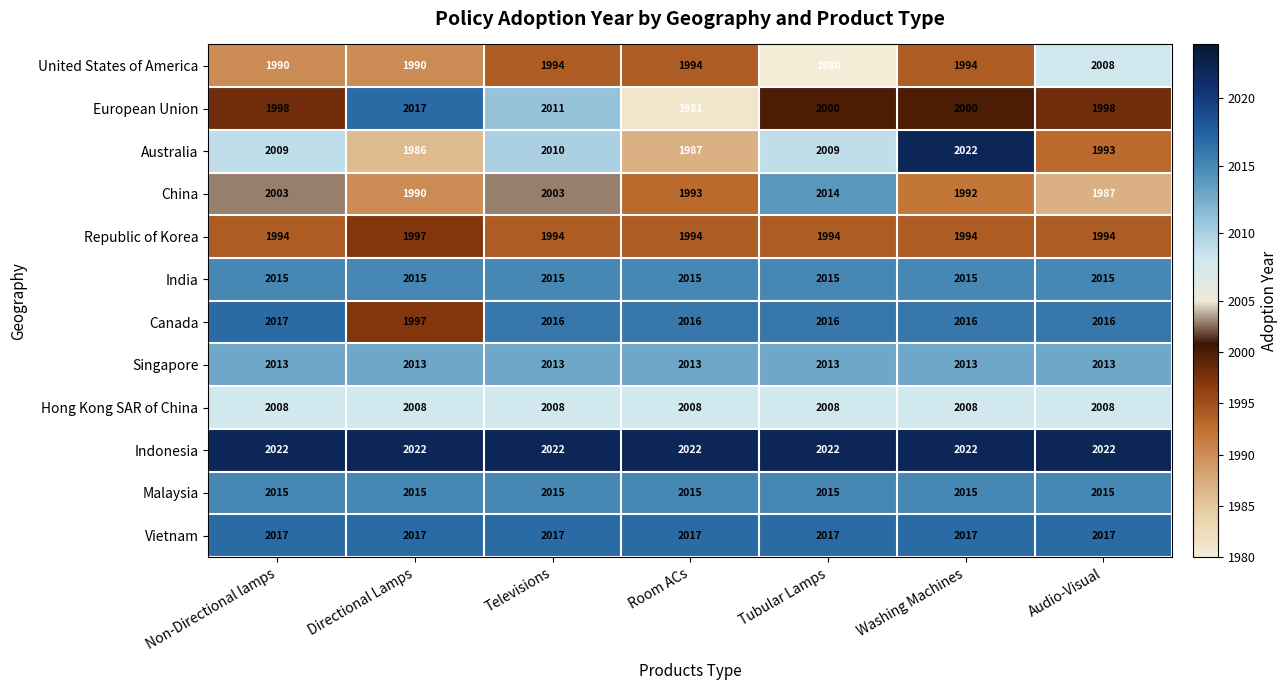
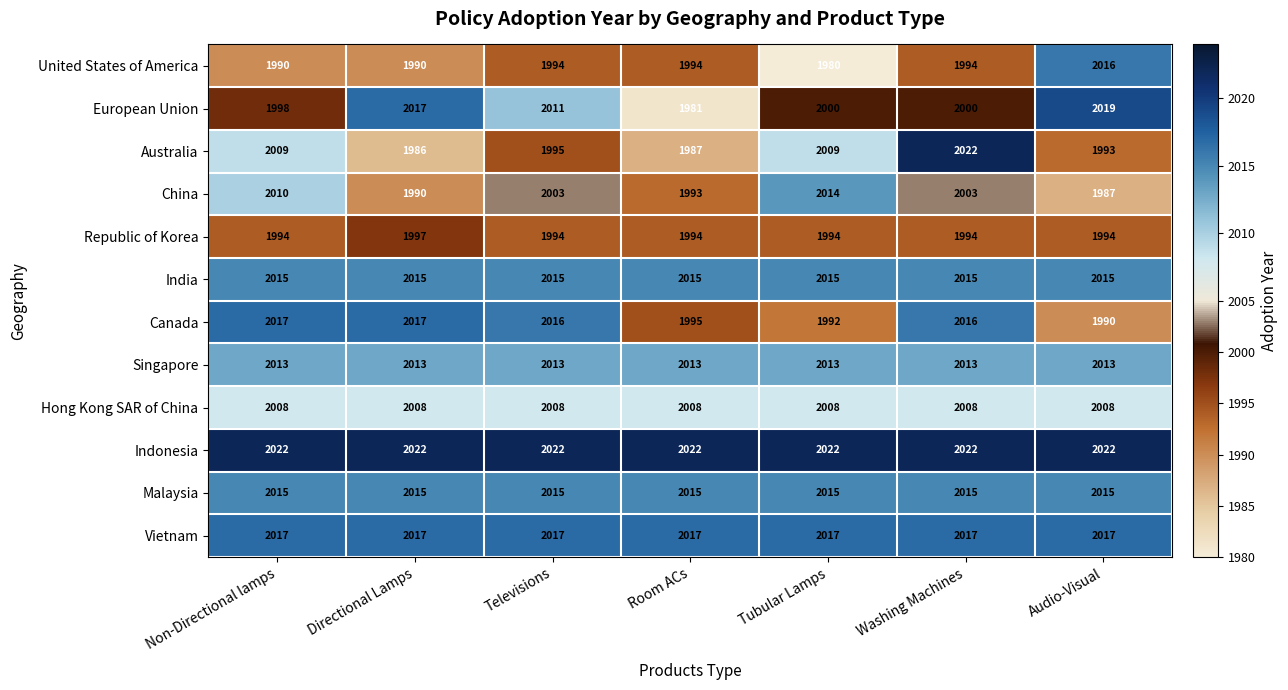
  {
    "United States of America": {
      "Non-Directional lamps": 1990,
      "Directional Lamps": 1990,
      "Televisions": 1994,
      "Room ACs": 1994,
      "Washing Machines": 1994,
-     "Audio-Visual": 2008
+     "Audio-Visual": 2016
    },
    "European Union": {
      "Non-Directional lamps": 1998,
      "Directional Lamps": 2017,
      "Televisions": 2011,
      "Room ACs": 1981,
      "Tubular Lamps": 2000,
      "Washing Machines": 2000,
-     "Audio-Visual": 1998
+     "Audio-Visual": 2019
    },
    "Australia": {
      "Non-Directional lamps": 2009,
      "Directional Lamps": 1986,
-     "Televisions": 2010,
+     "Televisions": 1995,
      "Room ACs": 1987,
      "Tubular Lamps": 2009,
      "Washing Machines": 2022,
      "Audio-Visual": 1993
    },
    "China": {
-     "Non-Directional lamps": 2003,
+     "Non-Directional lamps": 2010,
      "Directional Lamps": 1990,
      "Televisions": 2003,
      "Room ACs": 1993,
      "Tubular Lamps": 2014,
-     "Washing Machines": 1992,
+     "Washing Machines": 2003,
      "Audio-Visual": 1987
    },
    "Republic of Korea": {
      "Non-Directional lamps": 1994,
      "Directional Lamps": 1997,
      "Televisions": 1994,
      "Room ACs": 1994,
      "Tubular Lamps": 1994,
      "Washing Machines": 1994,
      "Audio-Visual": 1994
    },
    "India": {
      "Non-Directional lamps": 2015,
      "Directional Lamps": 2015,
      "Televisions": 2015,
      "Room ACs": 2015,
      "Tubular Lamps": 2015,
      "Washing Machines": 2015,
      "Audio-Visual": 2015
    },
    "Canada": {
      "Non-Directional lamps": 2017,
-     "Directional Lamps": 1997,
+     "Directional Lamps": 2017,
      "Televisions": 2016,
-     "Room ACs": 2016,
-     "Tubular Lamps": 2016,
+     "Room ACs": 1995,
+     "Tubular Lamps": 1992,
      "Washing Machines": 2016,
-     "Audio-Visual": 2016
+     "Audio-Visual": 1990
    },
    "Singapore": {
      "Non-Directional lamps": 2013,
      "Directional Lamps": 2013,
      "Televisions": 2013,
      "Room ACs": 2013,
      "Tubular Lamps": 2013,
      "Washing Machines": 2013,
      "Audio-Visual": 2013
    },
    "Hong Kong SAR of China": {
      "Non-Directional lamps": 2008,
      "Directional Lamps": 2008,
      "Televisions": 2008,
      "Room ACs": 2008,
      "Tubular Lamps": 2008,
      "Washing Machines": 2008,
      "Audio-Visual": 2008
    },
    "Indonesia": {
      "Non-Directional lamps": 2022,
      "Directional Lamps": 2022,
      "Televisions": 2022,
      "Room ACs": 2022,
      "Tubular Lamps": 2022,
      "Washing Machines": 2022,
      "Audio-Visual": 2022
    },
    "Malaysia": {
      "Non-Directional lamps": 2015,
      "Directional Lamps": 2015,
      "Televisions": 2015,
      "Room ACs": 2015,
      "Tubular Lamps": 2015,
      "Washing Machines": 2015,
      "Audio-Visual": 2015
    },
    "Vietnam": {
      "Non-Directional lamps": 2017,
      "Directional Lamps": 2017,
      "Televisions": 2017,
      "Room ACs": 2017,
      "Tubular Lamps": 2017,
      "Washing Machines": 2017,
      "Audio-Visual": 2017
    }
  }
